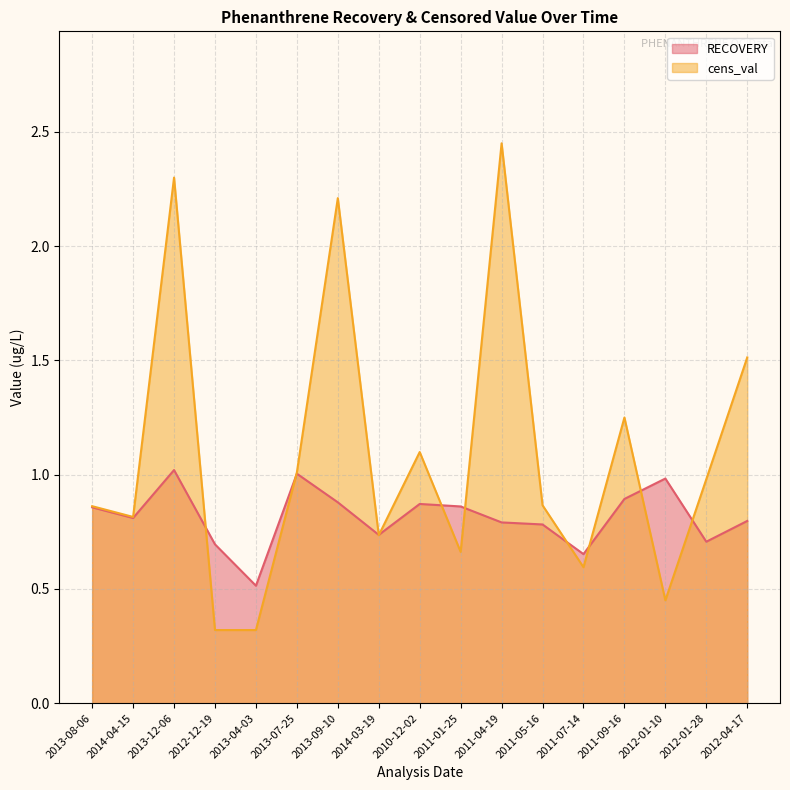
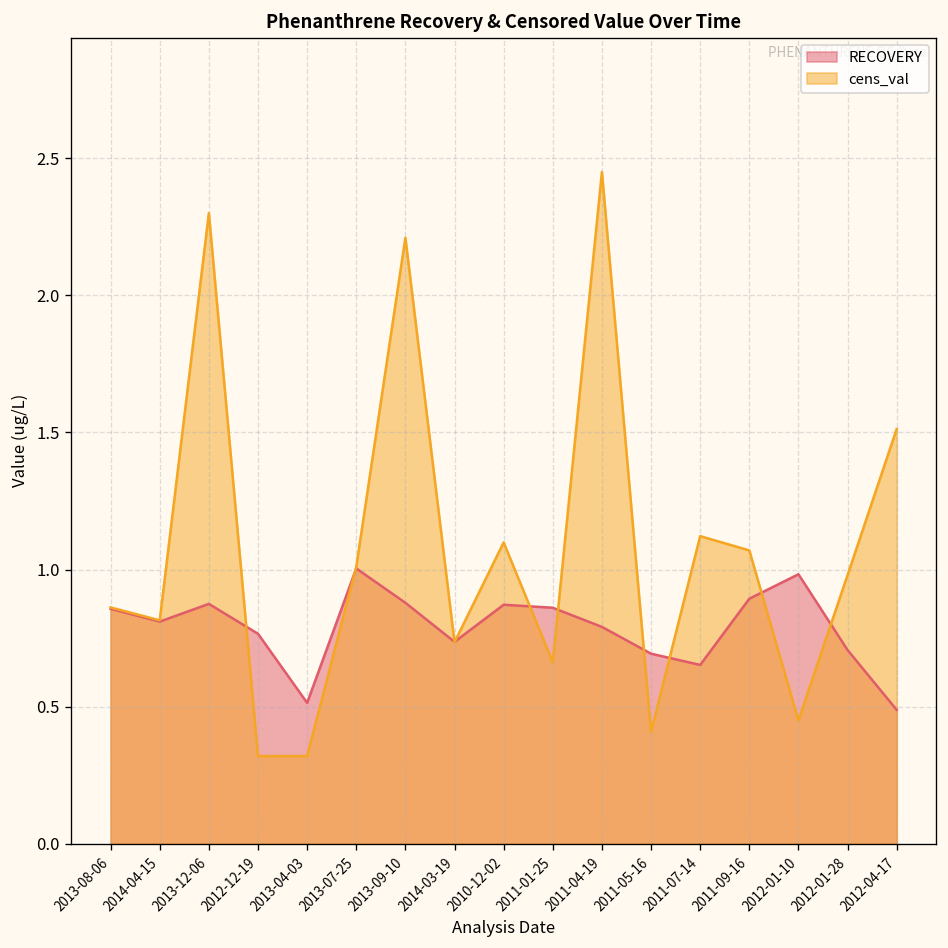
  {
    "RECOVERY": {
-     "2013-12-06": 1.02,
-     "2012-12-19": 0.70,
+     "2013-12-06": 0.87,
+     "2012-12-19": 0.77,
      "2013-04-03": 0.51,
      "2013-09-10": 0.88,
      "2010-12-02": 0.87,
      "2011-01-25": 0.86,
      "2011-04-19": 0.79,
-     "2011-05-16": 0.78,
+     "2011-05-16": 0.69,
      "2011-07-14": 0.65,
      "2011-09-16": 0.89,
      "2012-01-10": 0.98,
      "2012-01-28": 0.71,
-     "2012-04-17": 0.80
+     "2012-04-17": 0.49
    },
    "cens_val": {
      "2013-12-06": 2.30,
      "2012-12-19": 0.32,
      "2013-04-03": 0.32,
      "2013-09-10": 2.21,
      "2010-12-02": 1.10,
      "2011-01-25": 0.66,
      "2011-04-19": 2.45,
-     "2011-05-16": 0.87,
-     "2011-07-14": 0.60,
-     "2011-09-16": 1.25,
+     "2011-05-16": 0.41,
+     "2011-07-14": 1.12,
+     "2011-09-16": 1.07,
      "2012-01-10": 0.45,
      "2012-01-28": 0.98,
      "2012-04-17": 1.51
    }
  }
